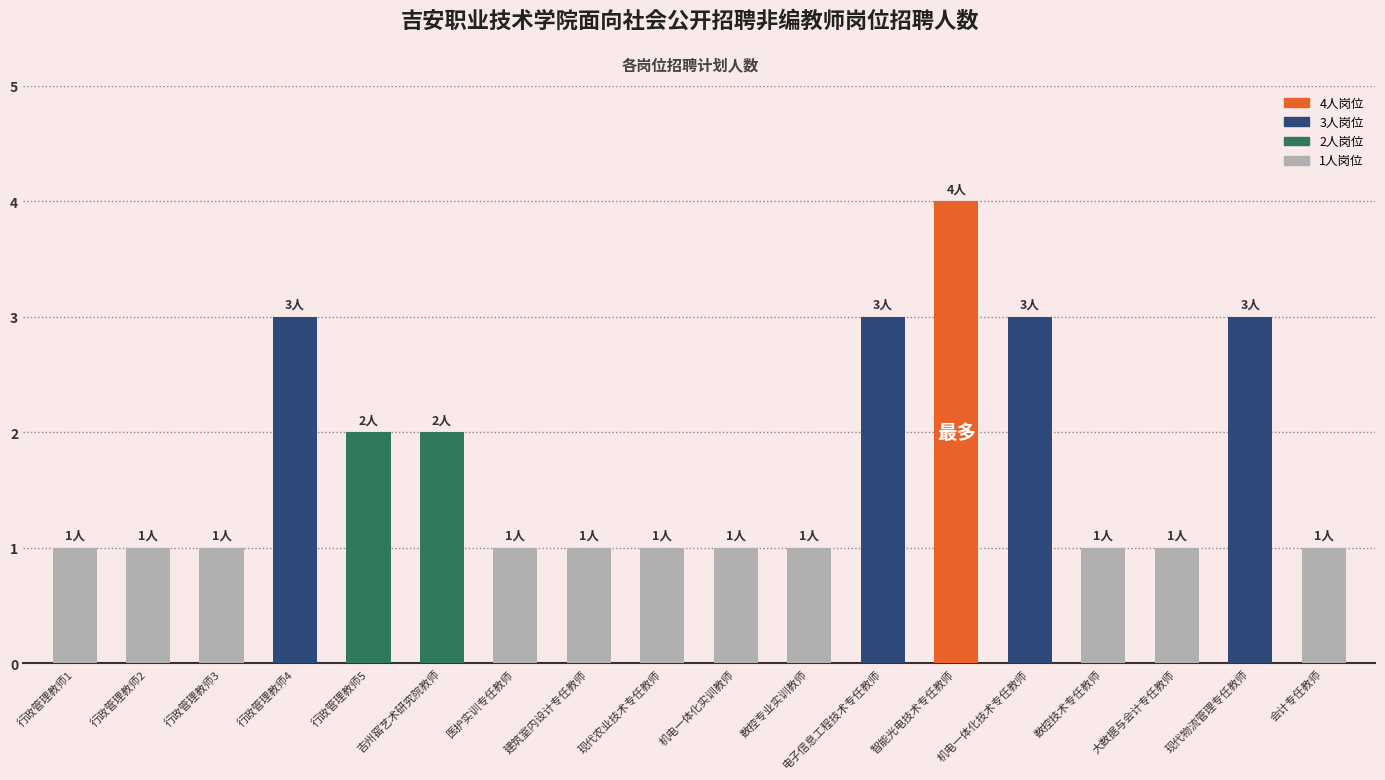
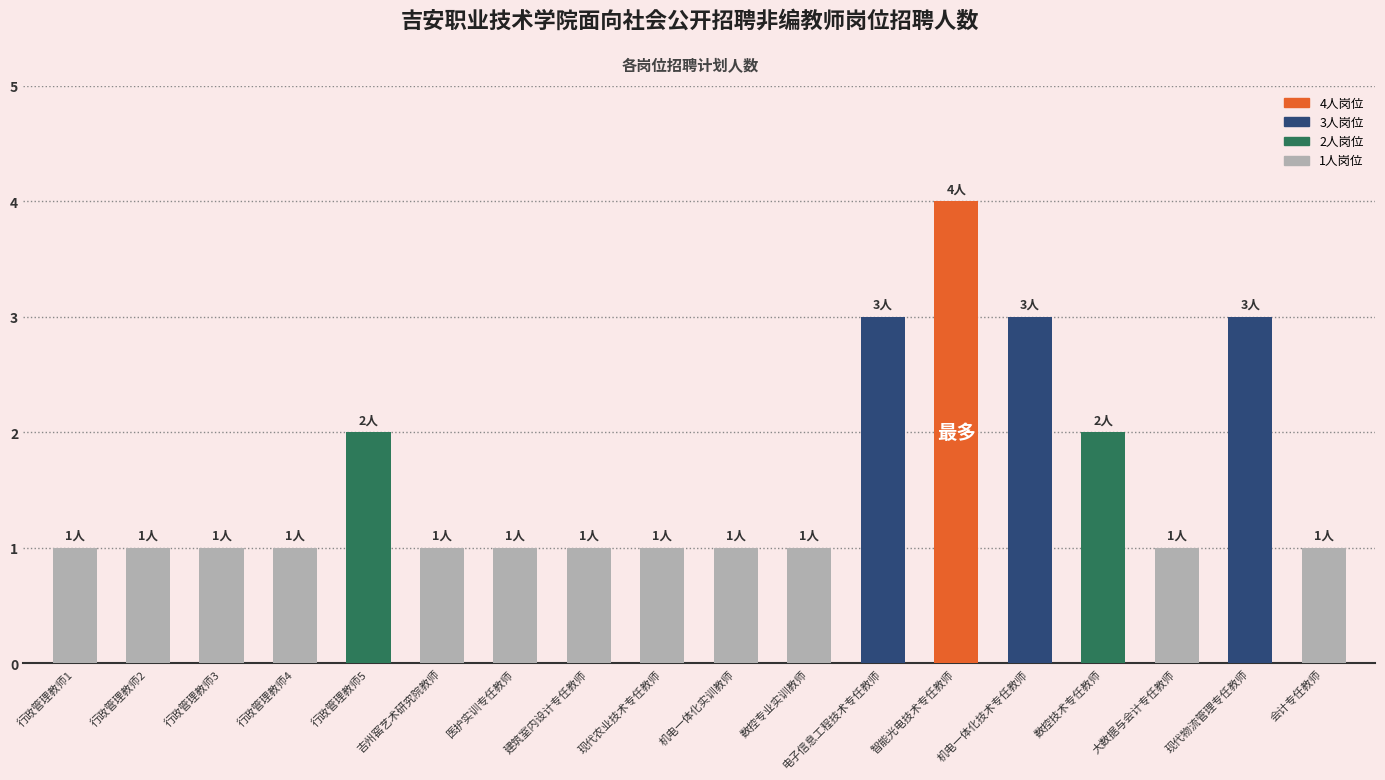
  {
    "行政管理教师1": "1人",
    "行政管理教师2": "1人",
    "行政管理教师3": "1人",
-   "行政管理教师4": "3人",
+   "行政管理教师4": "1人",
    "行政管理教师5": "2人",
-   "吉州窑艺术研究院教师": "2人",
+   "吉州窑艺术研究院教师": "1人",
    "医护实训专任教师": "1人",
    "建筑室内设计专任教师": "1人",
    "现代农业技术专任教师": "1人",
    "机电一体化实训教师": "1人",
    "数控专业实训教师": "1人",
    "电子信息工程技术专任教师": "3人",
    "智能光电技术专任教师": "4人",
    "机电一体化技术专任教师": "3人",
-   "数控技术专任教师": "1人",
+   "数控技术专任教师": "2人",
    "大数据与会计专任教师": "1人",
    "现代物流管理专任教师": "3人",
    "会计专任教师": "1人"
  }
